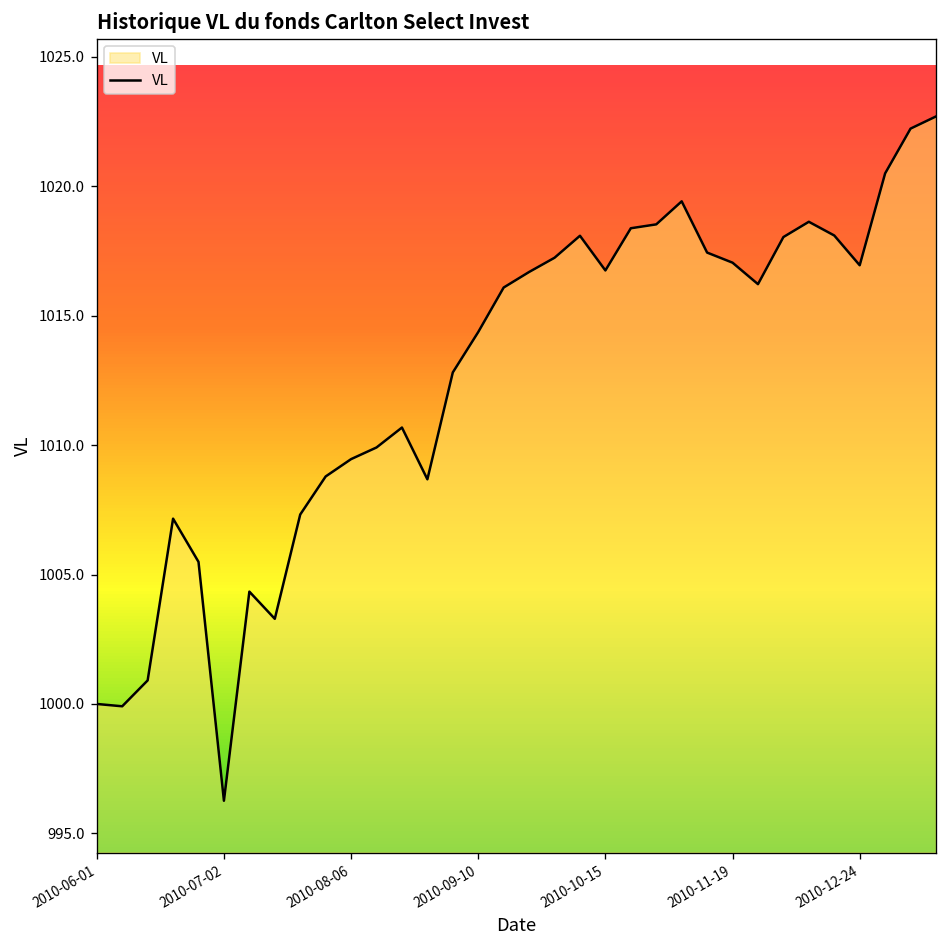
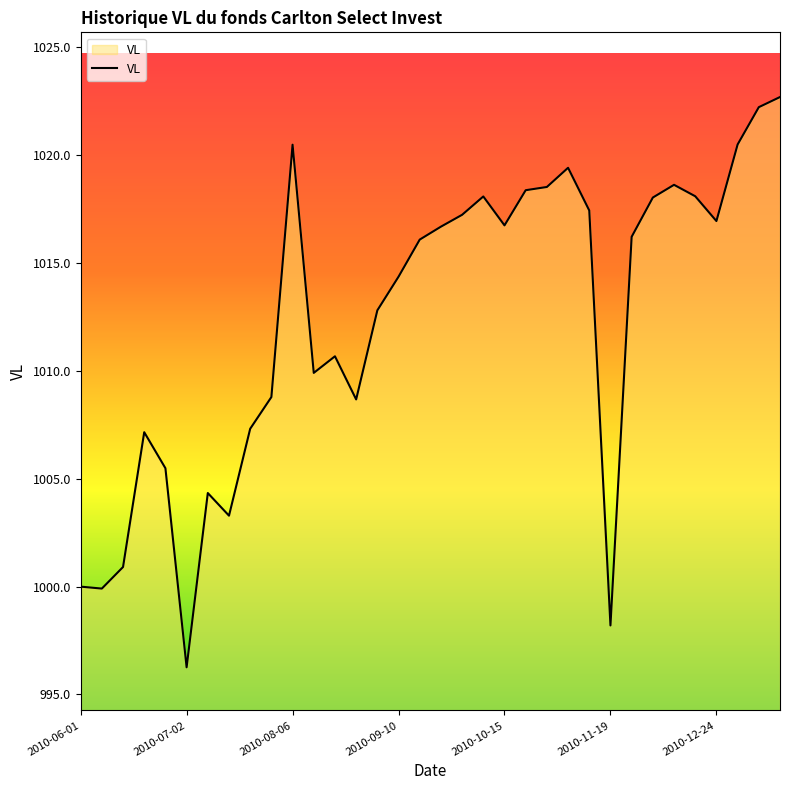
  {
    "2010-06-01": 1000.0,
    "2010-07-02": 996.3,
-   "2010-08-06": 1009.5,
+   "2010-08-06": 1020.5,
    "2010-09-10": 1014.4,
    "2010-10-15": 1016.8,
-   "2010-11-19": 1017.1,
+   "2010-11-19": 998.2,
    "2010-12-24": 1017.0
  }
